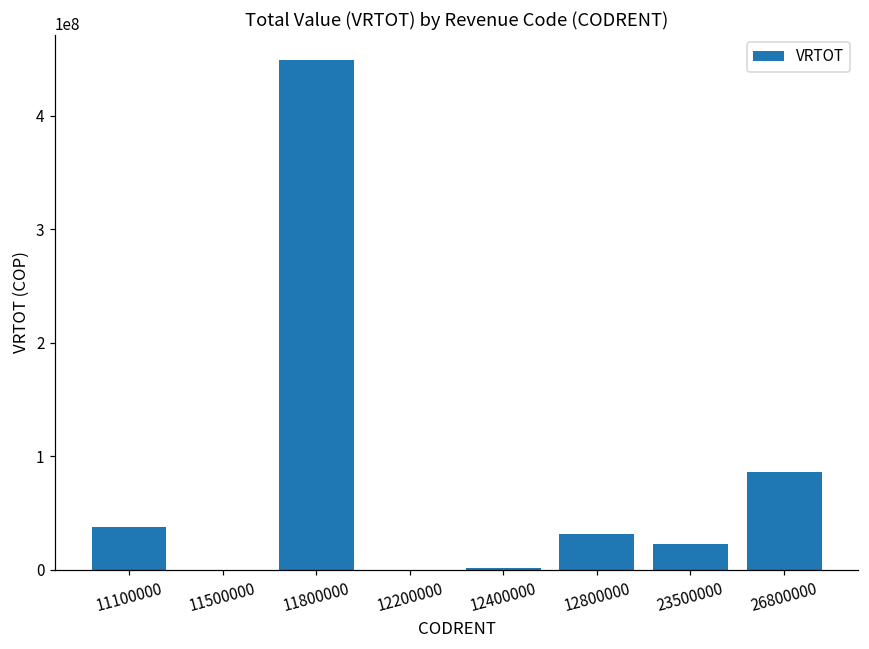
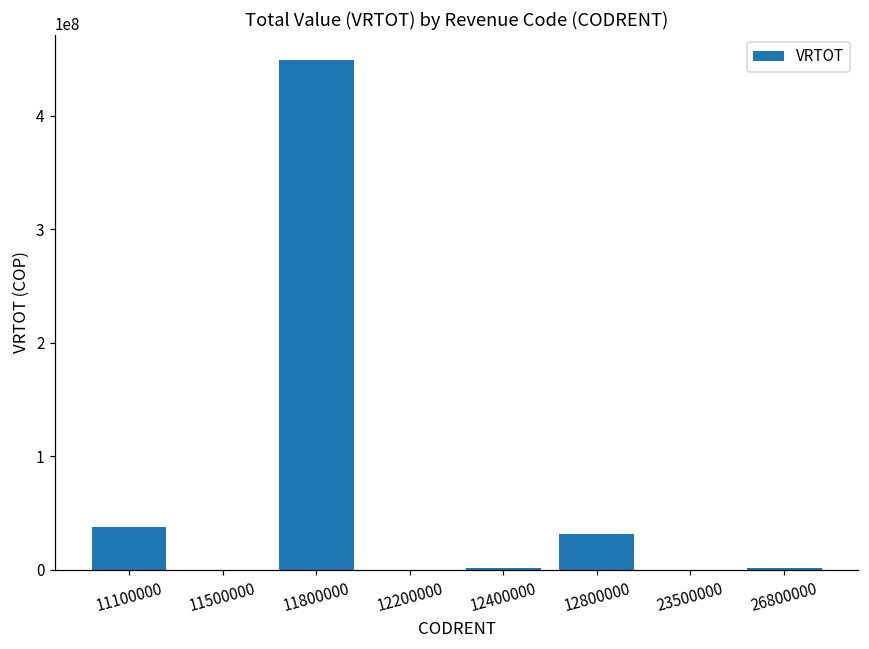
  {
    "11100000": 38000000,
    "11800000": 449000000,
    "12800000": 32000000,
-   "23500000": 23000000,
-   "26800000": 87000000
+   "23500000": 0,
+   "26800000": 2000000
  }
